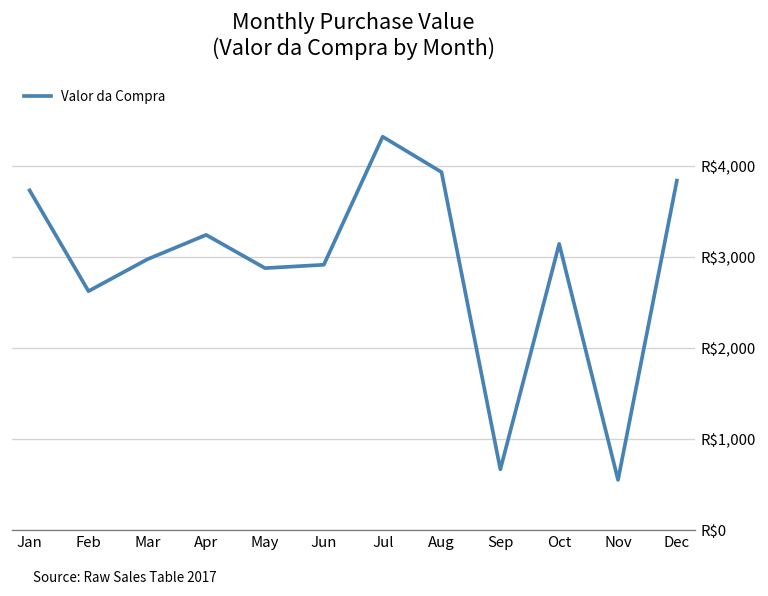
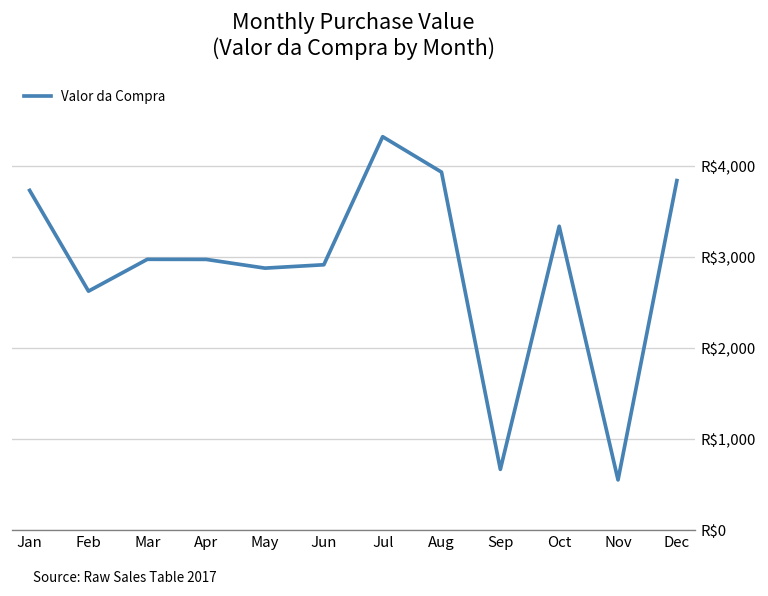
  {
    "Jan": "R$3,700",
    "Feb": "R$2,600",
    "Mar": "R$3,000",
-   "Apr": "R$3,200",
+   "Apr": "R$3,000",
    "May": "R$2,900",
    "Jun": "R$2,900",
    "Jul": "R$4,300",
    "Aug": "R$3,900",
    "Sep": "R$700",
-   "Oct": "R$3,100",
+   "Oct": "R$3,300",
    "Nov": "R$600",
    "Dec": "R$3,800"
  }
